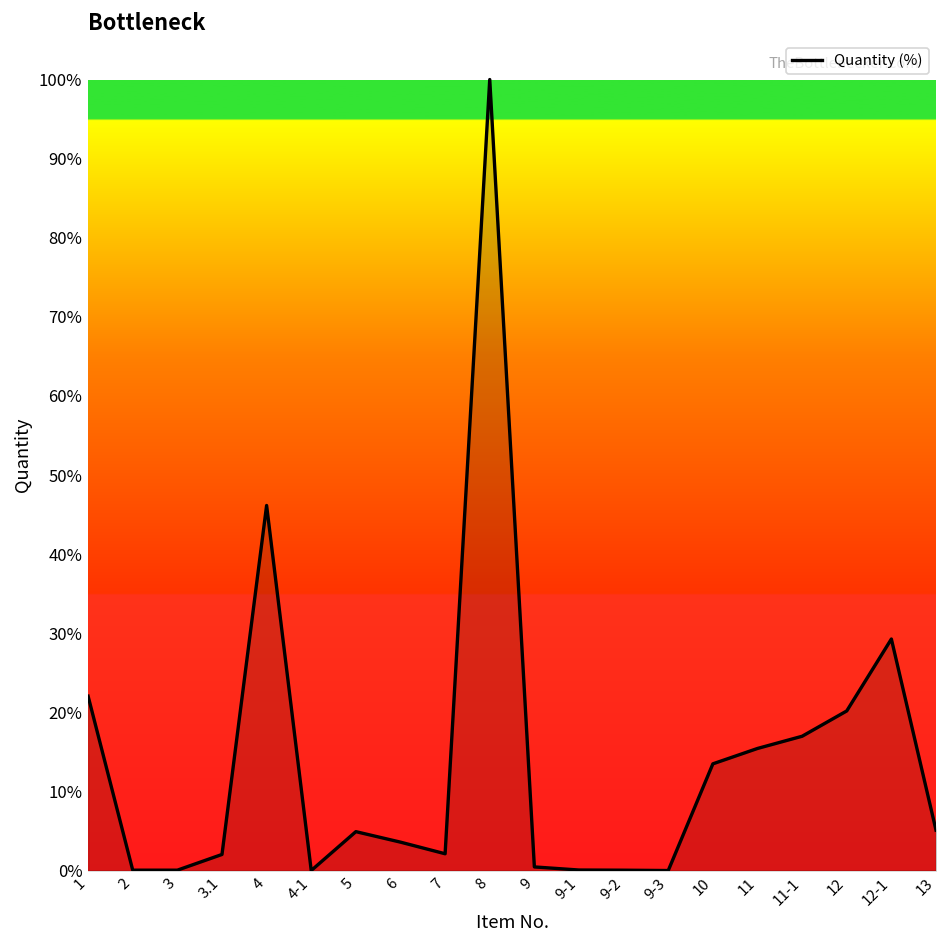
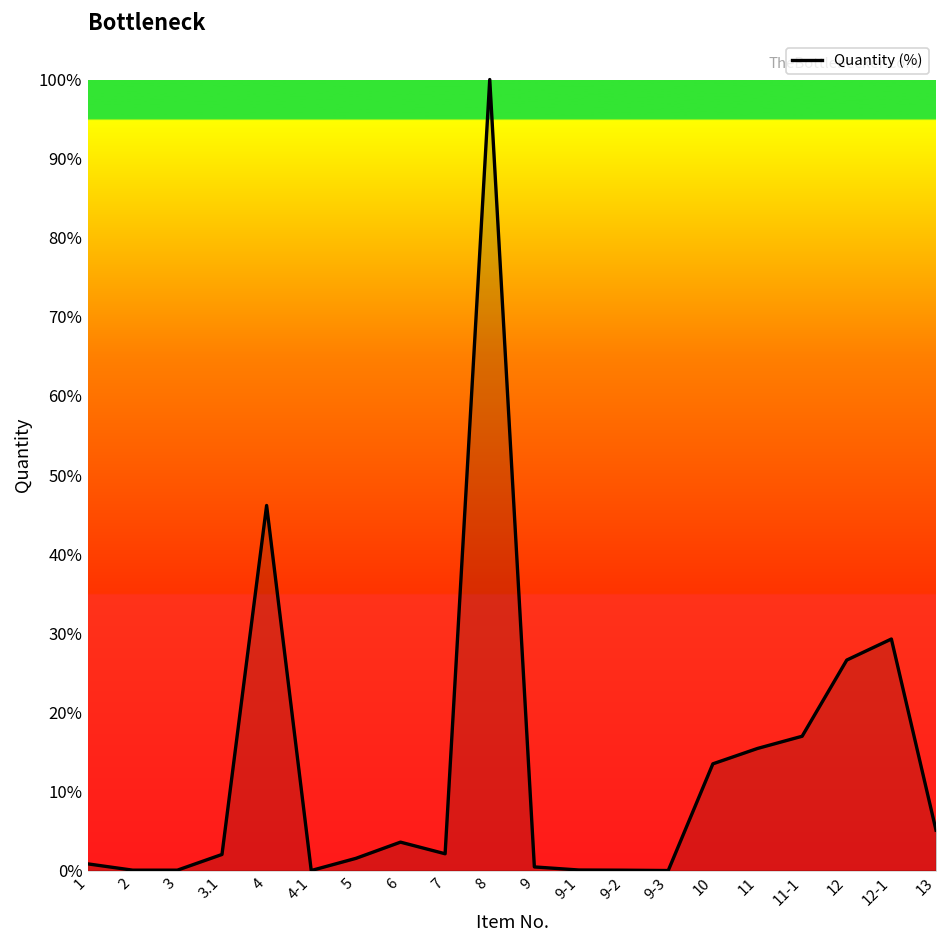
  {
-   "1": "22%",
+   "1": "1%",
    "2": "0%",
    "3": "0%",
    "3.1": "2%",
    "4": "46%",
    "4-1": "0%",
-   "5": "5%",
+   "5": "2%",
    "6": "4%",
    "7": "2%",
    "8": "100%",
    "9": "0%",
    "9-1": "0%",
    "9-2": "0%",
    "9-3": "0%",
    "10": "13%",
    "11": "15%",
    "11-1": "17%",
-   "12": "20%",
+   "12": "27%",
    "12-1": "29%",
    "13": "5%"
  }
